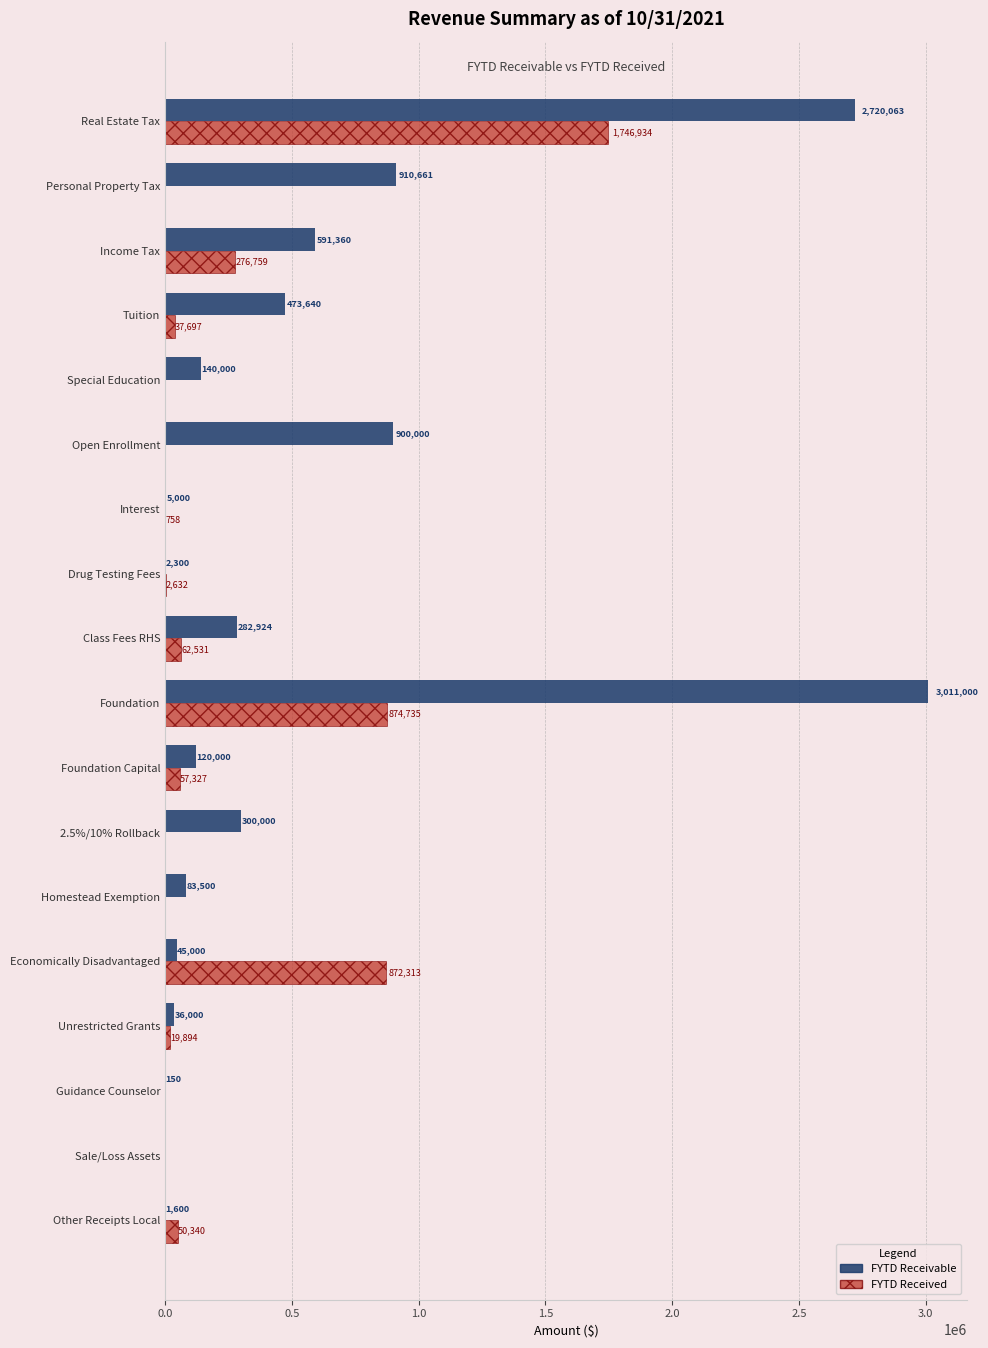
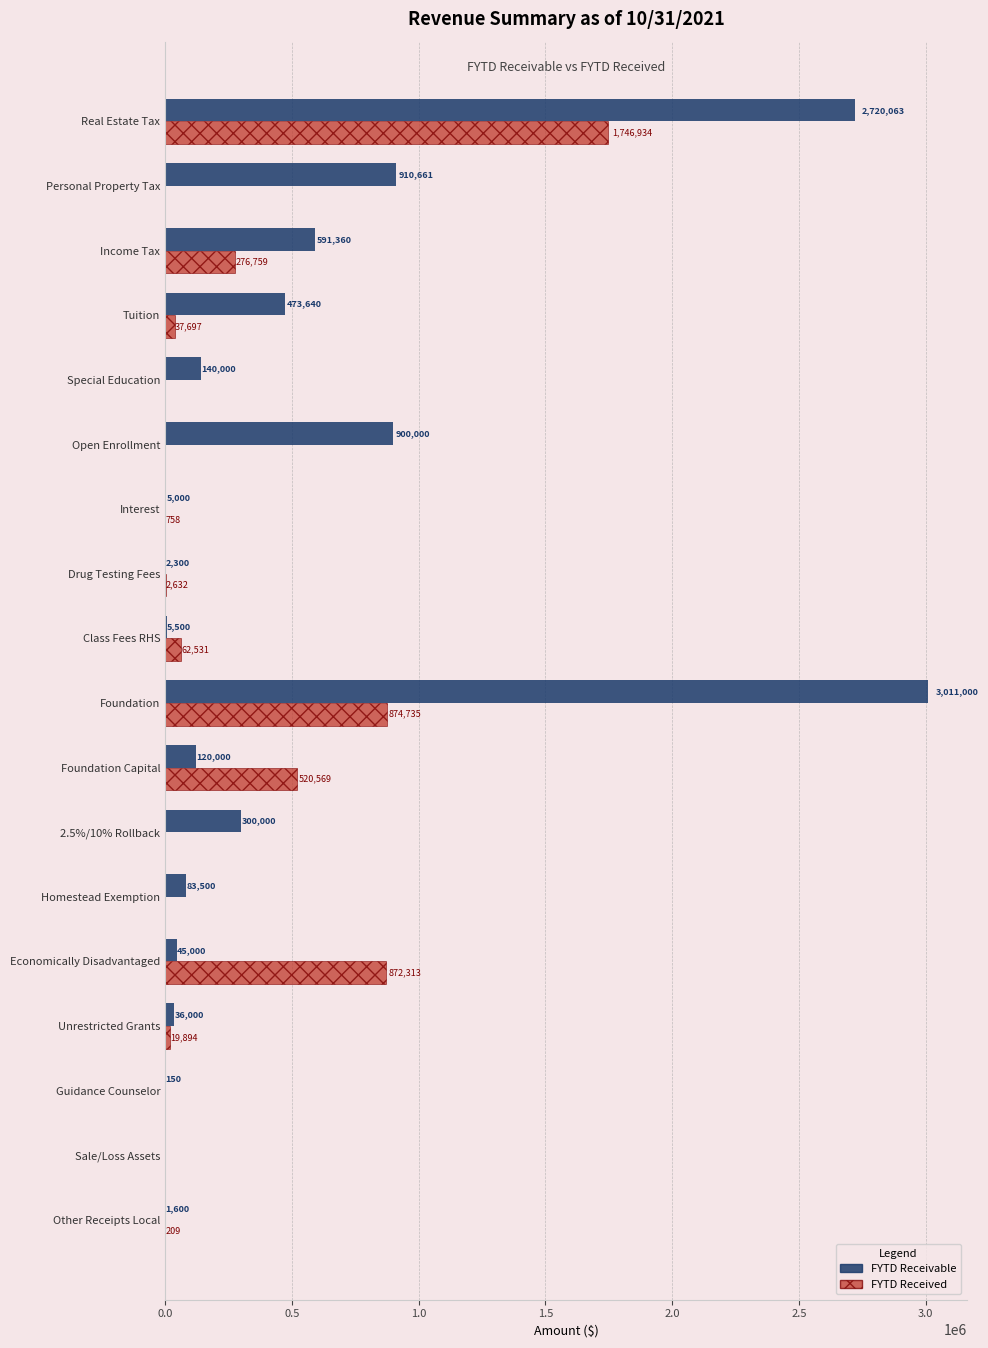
  {
    "FYTD Receivable": {
      "Real Estate Tax": "2,720,063",
      "Personal Property Tax": "910,661",
      "Income Tax": "591,360",
      "Tuition": "473,640",
      "Special Education": "140,000",
      "Open Enrollment": "900,000",
      "Interest": "5,000",
      "Drug Testing Fees": "2,300",
-     "Class Fees RHS": "282,924",
+     "Class Fees RHS": "5,500",
      "Foundation": "3,011,000",
      "Foundation Capital": "120,000",
      "2.5%/10% Rollback": "300,000",
      "Homestead Exemption": "83,500",
      "Economically Disadvantaged": "45,000",
      "Unrestricted Grants": "36,000",
      "Guidance Counselor": "150",
      "Other Receipts Local": "1,600"
    },
    "FYTD Received": {
      "Real Estate Tax": "1,746,934",
      "Income Tax": "276,759",
      "Tuition": "37,697",
      "Interest": "758",
      "Drug Testing Fees": "2,632",
      "Class Fees RHS": "62,531",
      "Foundation": "874,735",
-     "Foundation Capital": "57,327",
+     "Foundation Capital": "520,569",
      "Economically Disadvantaged": "872,313",
      "Unrestricted Grants": "19,894",
-     "Other Receipts Local": "50,340"
+     "Other Receipts Local": "209"
    }
  }
